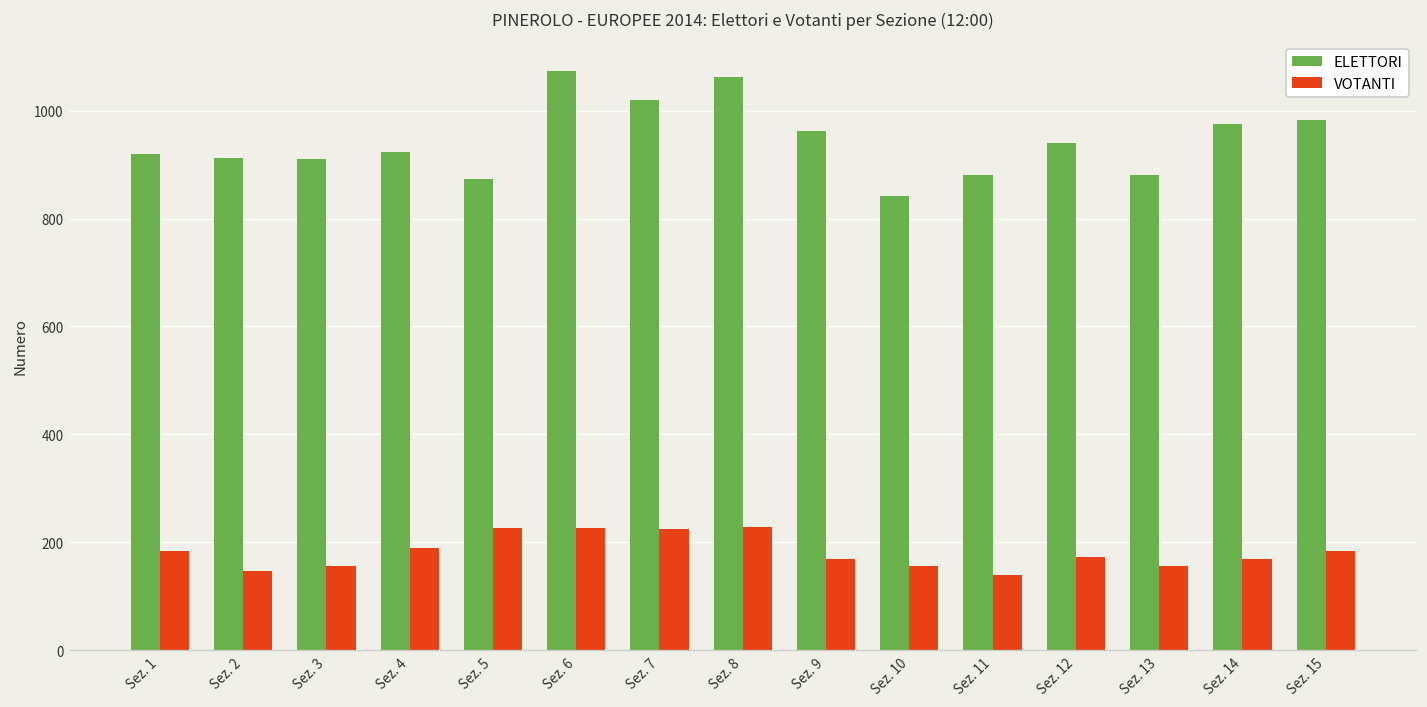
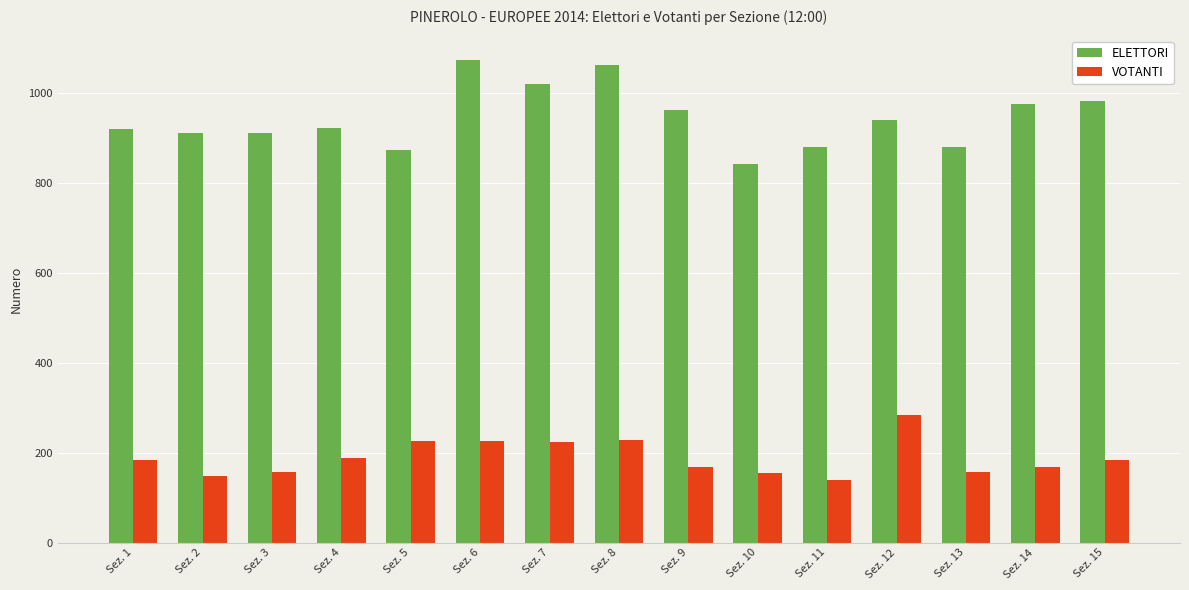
  {
    "ELETTORI": {
      "Sez. 1": 920,
      "Sez. 2": 910,
      "Sez. 3": 910,
      "Sez. 4": 920,
      "Sez. 5": 870,
      "Sez. 6": 1070,
      "Sez. 7": 1020,
      "Sez. 8": 1060,
      "Sez. 9": 960,
      "Sez. 10": 840,
      "Sez. 11": 880,
      "Sez. 12": 940,
      "Sez. 13": 880,
      "Sez. 14": 980,
      "Sez. 15": 980
    },
    "VOTANTI": {
      "Sez. 1": 180,
      "Sez. 2": 150,
      "Sez. 3": 160,
      "Sez. 4": 190,
      "Sez. 5": 230,
      "Sez. 6": 230,
      "Sez. 7": 220,
      "Sez. 8": 230,
      "Sez. 9": 170,
      "Sez. 10": 160,
      "Sez. 11": 140,
-     "Sez. 12": 170,
+     "Sez. 12": 280,
      "Sez. 13": 160,
      "Sez. 14": 170,
      "Sez. 15": 180
    }
  }
